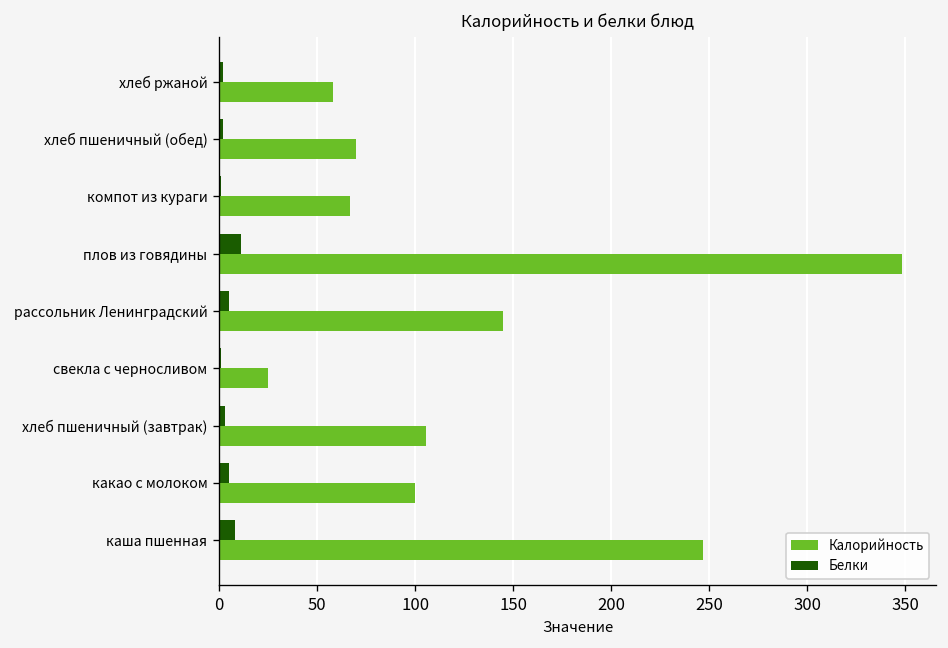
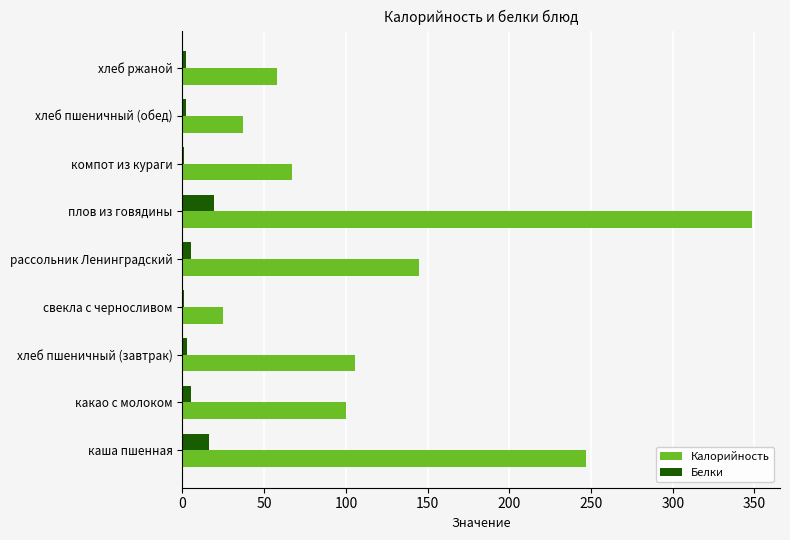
  {
    "Калорийность": {
      "хлеб ржаной": 58,
-     "хлеб пшеничный (обед)": 70,
+     "хлеб пшеничный (обед)": 37,
      "компот из кураги": 67,
      "плов из говядины": 348,
      "рассольник Ленинградский": 145,
      "свекла с черносливом": 25,
      "хлеб пшеничный (завтрак)": 106,
      "какао с молоком": 100,
      "каша пшенная": 247
    },
    "Белки": {
      "хлеб ржаной": 2,
      "хлеб пшеничный (обед)": 2,
-     "плов из говядины": 11,
+     "плов из говядины": 19,
      "рассольник Ленинградский": 5,
      "хлеб пшеничный (завтрак)": 3,
      "какао с молоком": 5,
-     "каша пшенная": 8
+     "каша пшенная": 16
    }
  }
